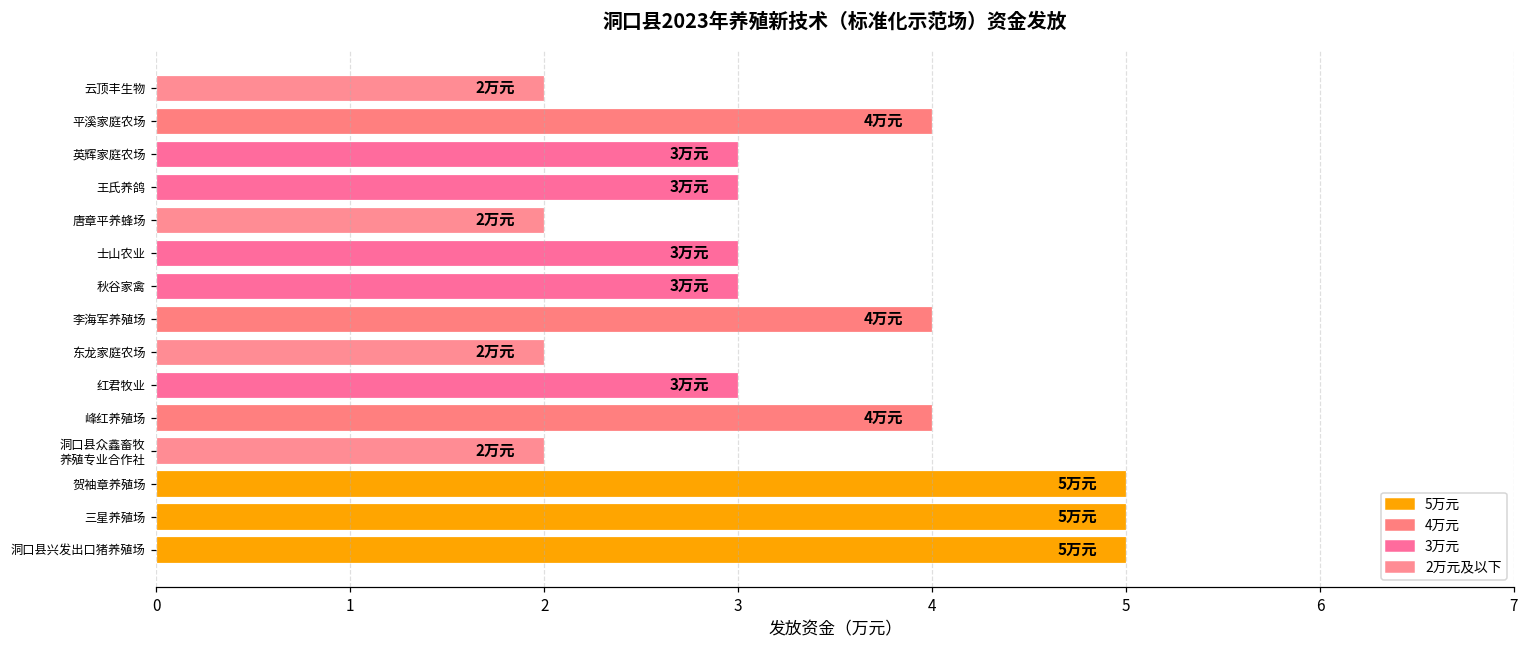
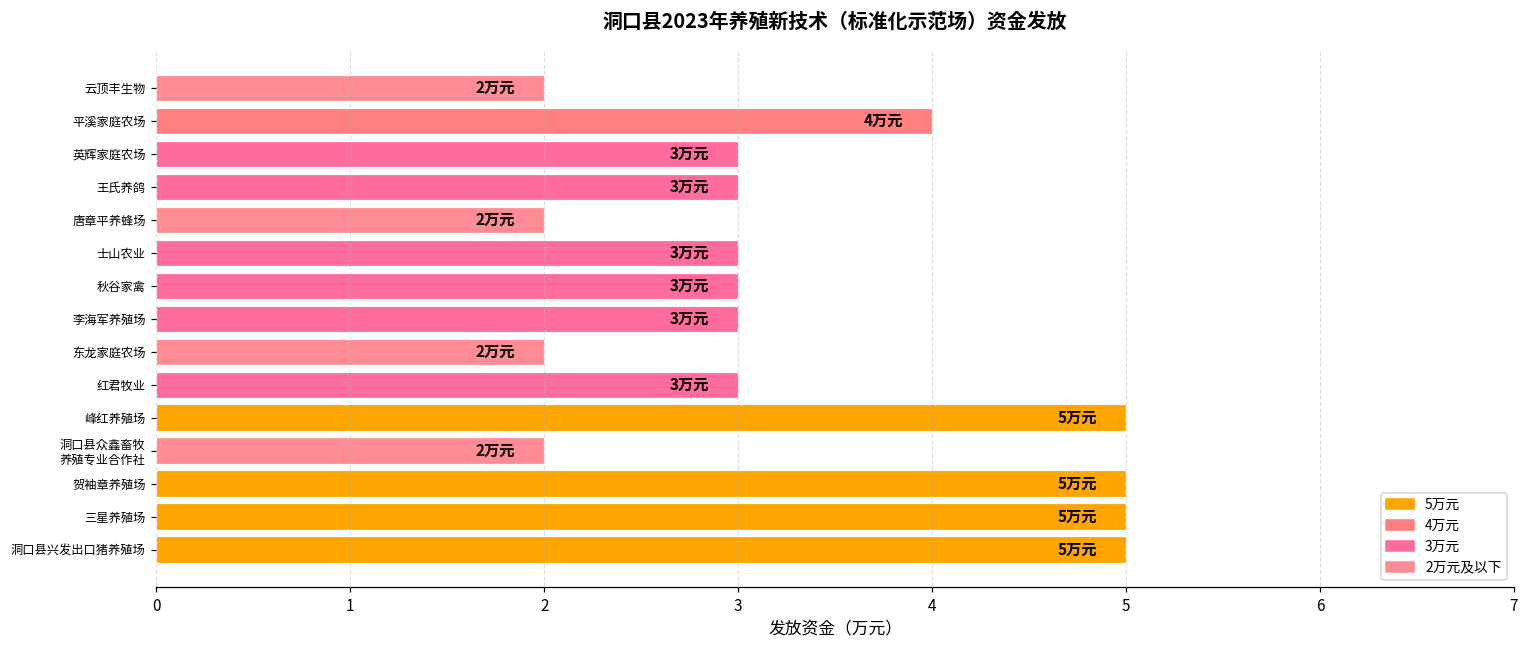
  {
    "云顶丰生物": 2,
    "平溪家庭农场": 4,
    "英辉家庭农场": 3,
    "王氏养鸽": 3,
    "唐章平养蜂场": 2,
    "士山农业": 3,
    "秋谷家禽": 3,
-   "李海军养殖场": 4,
+   "李海军养殖场": 3,
    "东龙家庭农场": 2,
    "红君牧业": 3,
-   "峰红养殖场": 4,
+   "峰红养殖场": 5,
    "洞口县众鑫畜牧 养殖专业合作社": 2,
    "贺袖章养殖场": 5,
    "三星养殖场": 5,
    "洞口县兴发出口猪养殖场": 5
  }
